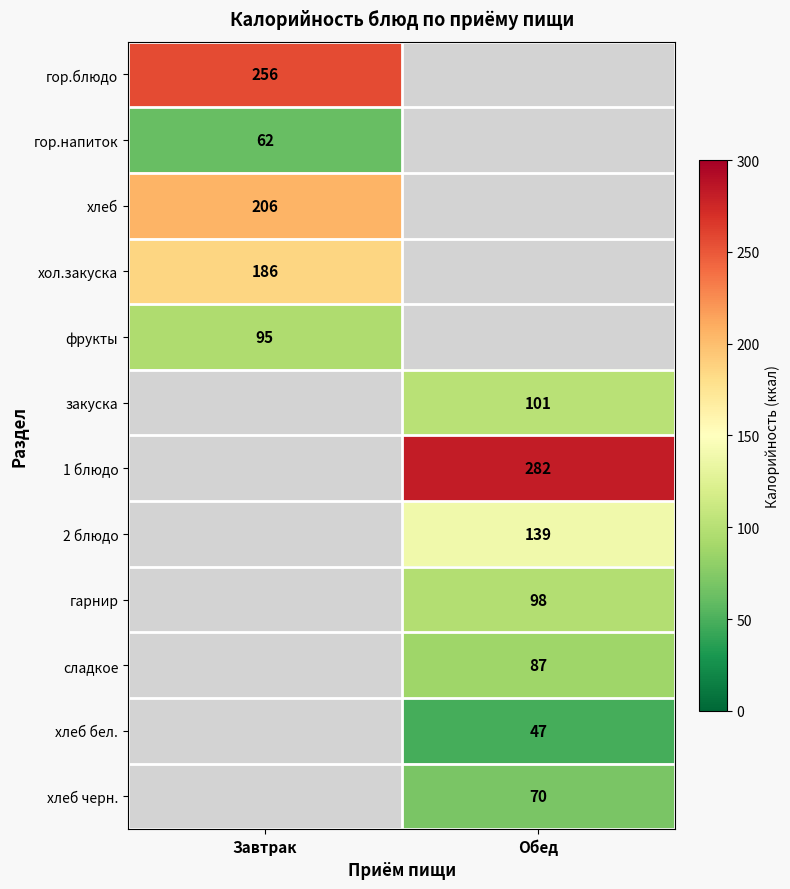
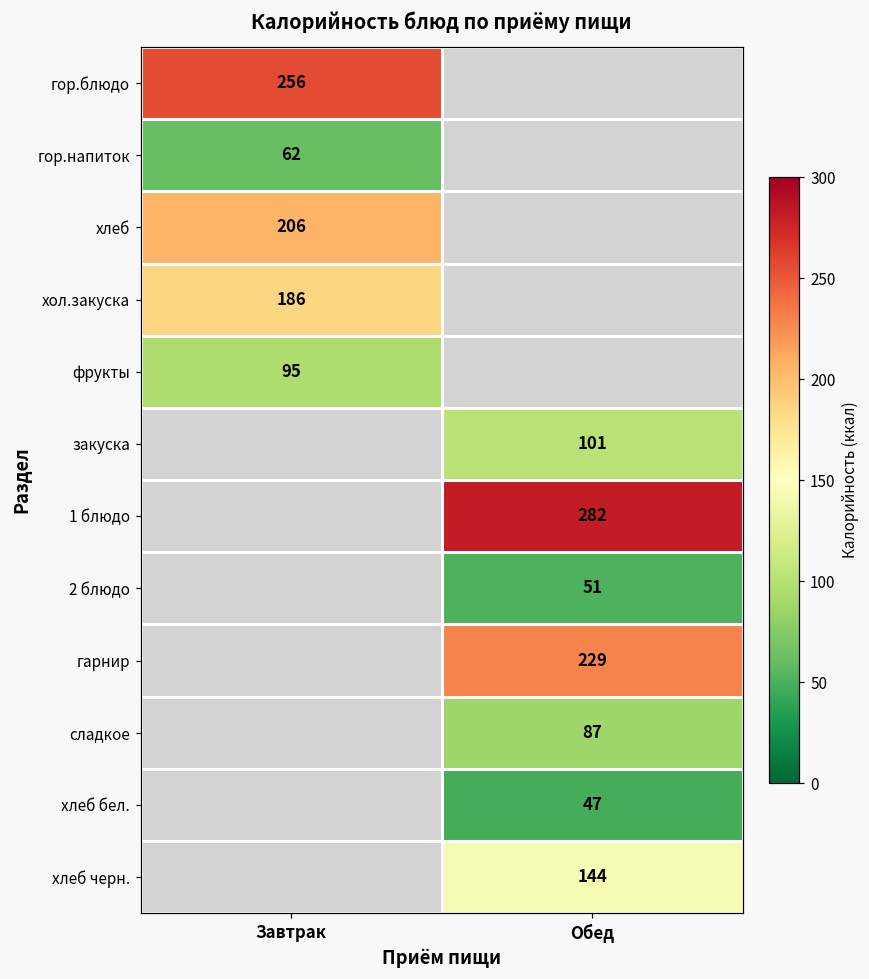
  {
    "гор.блюдо": {
      "Завтрак": 256
    },
    "гор.напиток": {
      "Завтрак": 62
    },
    "хлеб": {
      "Завтрак": 206
    },
    "хол.закуска": {
      "Завтрак": 186
    },
    "фрукты": {
      "Завтрак": 95
    },
    "закуска": {
      "Обед": 101
    },
    "1 блюдо": {
      "Обед": 282
    },
    "2 блюдо": {
-     "Обед": 139
+     "Обед": 51
    },
    "гарнир": {
-     "Обед": 98
+     "Обед": 229
    },
    "сладкое": {
      "Обед": 87
    },
    "хлеб бел.": {
      "Обед": 47
    },
    "хлеб черн.": {
-     "Обед": 70
+     "Обед": 144
    }
  }
